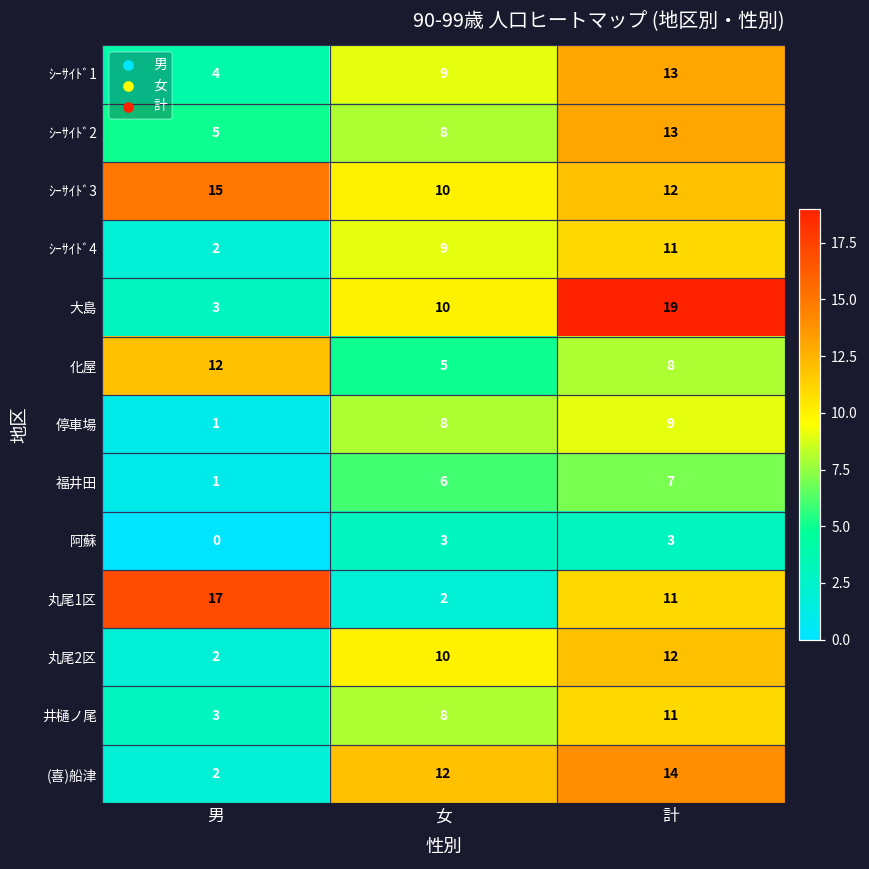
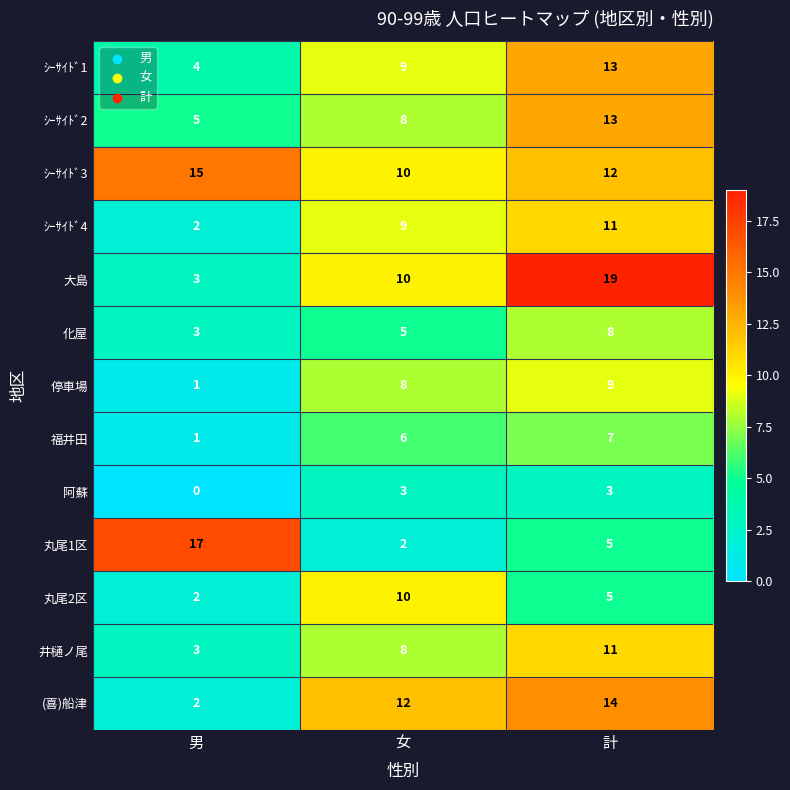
  {
    "ｼｰｻｲﾄﾞ1": {
      "男": 4,
      "女": 9,
      "計": 13
    },
    "ｼｰｻｲﾄﾞ2": {
      "男": 5,
      "女": 8,
      "計": 13
    },
    "ｼｰｻｲﾄﾞ3": {
      "男": 15,
      "女": 10,
      "計": 12
    },
    "ｼｰｻｲﾄﾞ4": {
      "男": 2,
      "女": 9,
      "計": 11
    },
    "大島": {
      "男": 3,
      "女": 10,
      "計": 19
    },
    "化屋": {
-     "男": 12,
+     "男": 3,
      "女": 5,
      "計": 8
    },
    "停車場": {
      "男": 1,
      "女": 8,
      "計": 9
    },
    "福井田": {
      "男": 1,
      "女": 6,
      "計": 7
    },
    "阿蘇": {
      "男": 0,
      "女": 3,
      "計": 3
    },
    "丸尾1区": {
      "男": 17,
      "女": 2,
-     "計": 11
+     "計": 5
    },
    "丸尾2区": {
      "男": 2,
      "女": 10,
-     "計": 12
+     "計": 5
    },
    "井樋ノ尾": {
      "男": 3,
      "女": 8,
      "計": 11
    },
    "(喜)船津": {
      "男": 2,
      "女": 12,
      "計": 14
    }
  }
